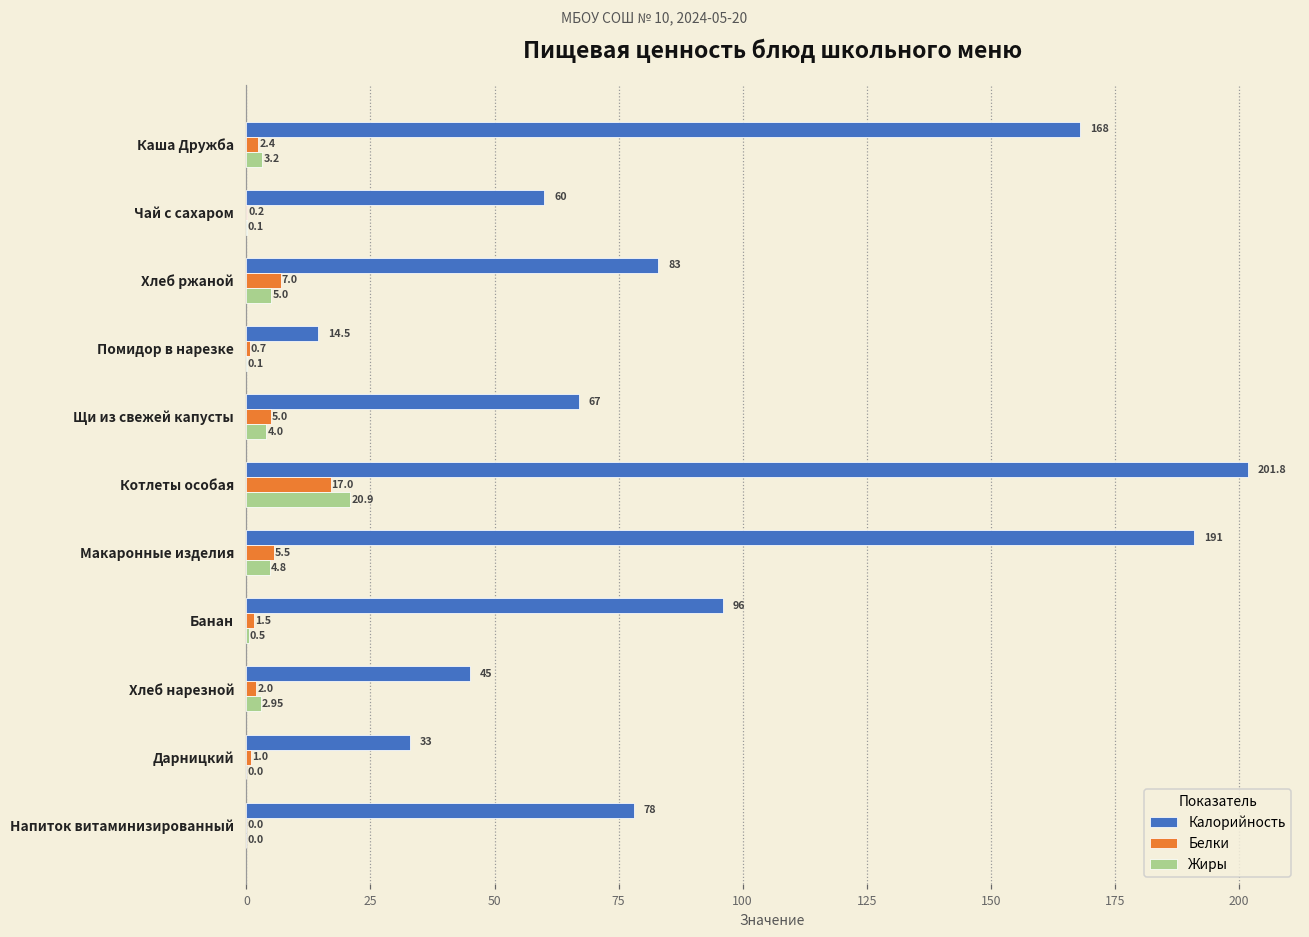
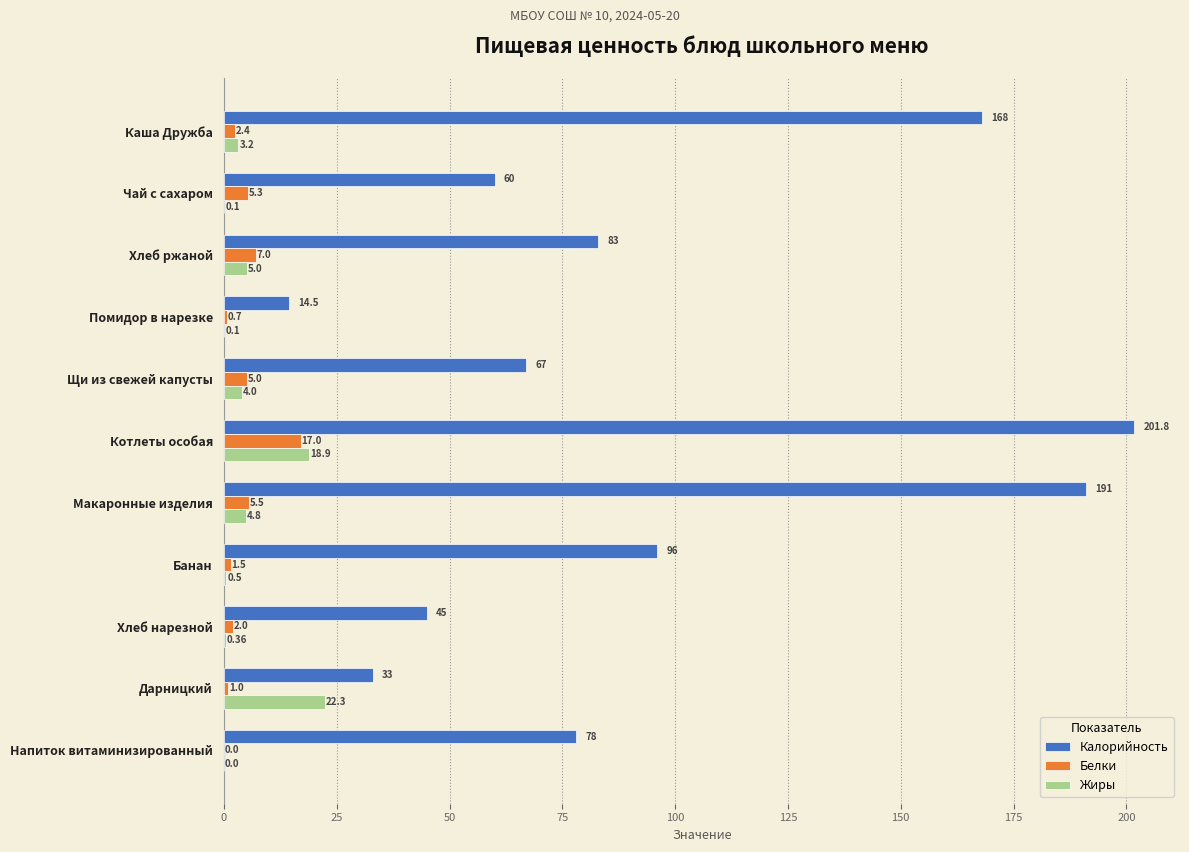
  {
    "Калорийность": {
      "Каша Дружба": 168,
      "Чай с сахаром": 60,
      "Хлеб ржаной": 83,
      "Помидор в нарезке": 14.5,
      "Щи из свежей капусты": 67,
      "Котлеты особая": 201.8,
      "Макаронные изделия": 191,
      "Банан": 96,
      "Хлеб нарезной": 45,
      "Дарницкий": 33,
      "Напиток витаминизированный": 78
    },
    "Белки": {
      "Каша Дружба": 2.4,
-     "Чай с сахаром": 0.2,
+     "Чай с сахаром": 5.3,
      "Хлеб ржаной": 7.0,
      "Помидор в нарезке": 0.7,
      "Щи из свежей капусты": 5.0,
      "Котлеты особая": 17.0,
      "Макаронные изделия": 5.5,
      "Банан": 1.5,
      "Хлеб нарезной": 2.0,
      "Дарницкий": 1.0,
      "Напиток витаминизированный": 0.0
    },
    "Жиры": {
      "Каша Дружба": 3.2,
      "Чай с сахаром": 0.1,
      "Хлеб ржаной": 5.0,
      "Помидор в нарезке": 0.1,
      "Щи из свежей капусты": 4.0,
-     "Котлеты особая": 20.9,
+     "Котлеты особая": 18.9,
      "Макаронные изделия": 4.8,
      "Банан": 0.5,
-     "Хлеб нарезной": 2.95,
-     "Дарницкий": 0.0,
+     "Хлеб нарезной": 0.36,
+     "Дарницкий": 22.3,
      "Напиток витаминизированный": 0.0
    }
  }
